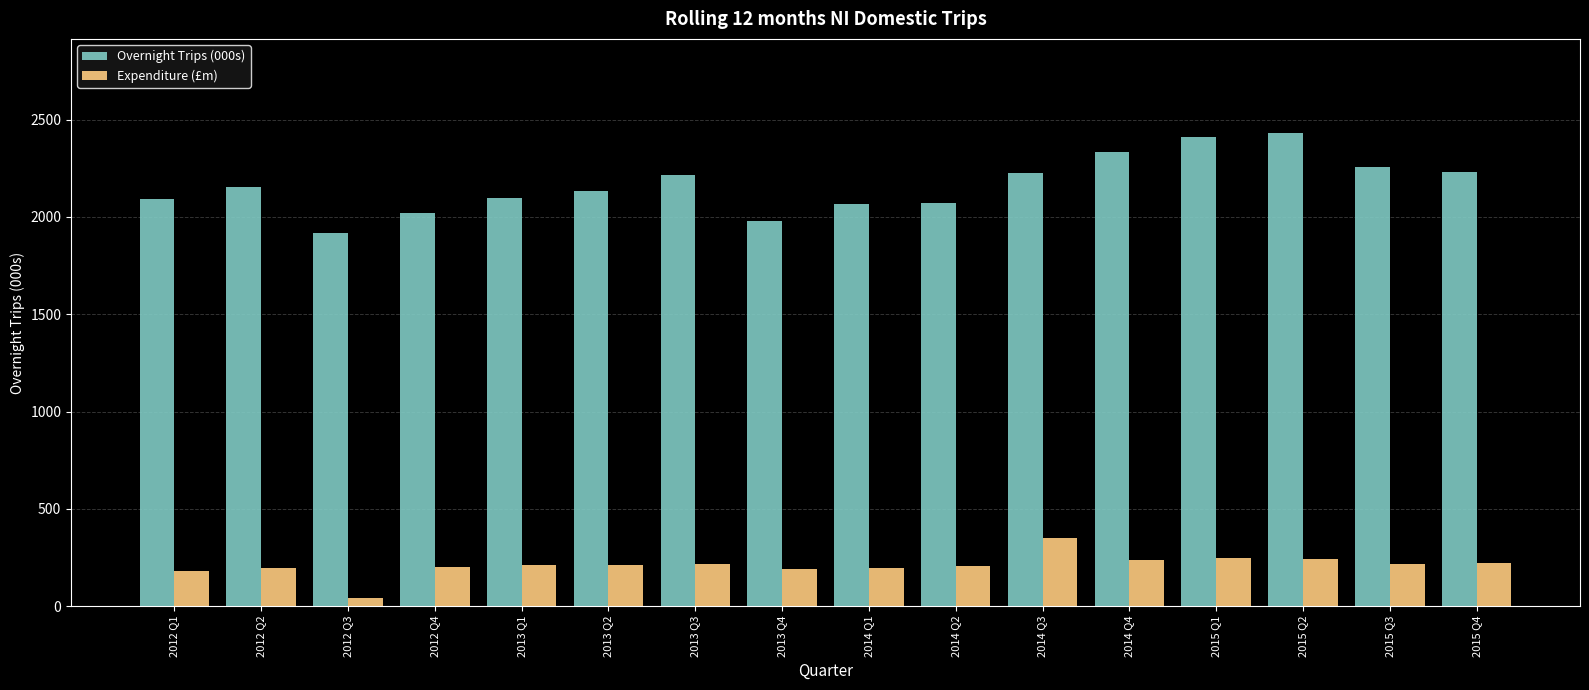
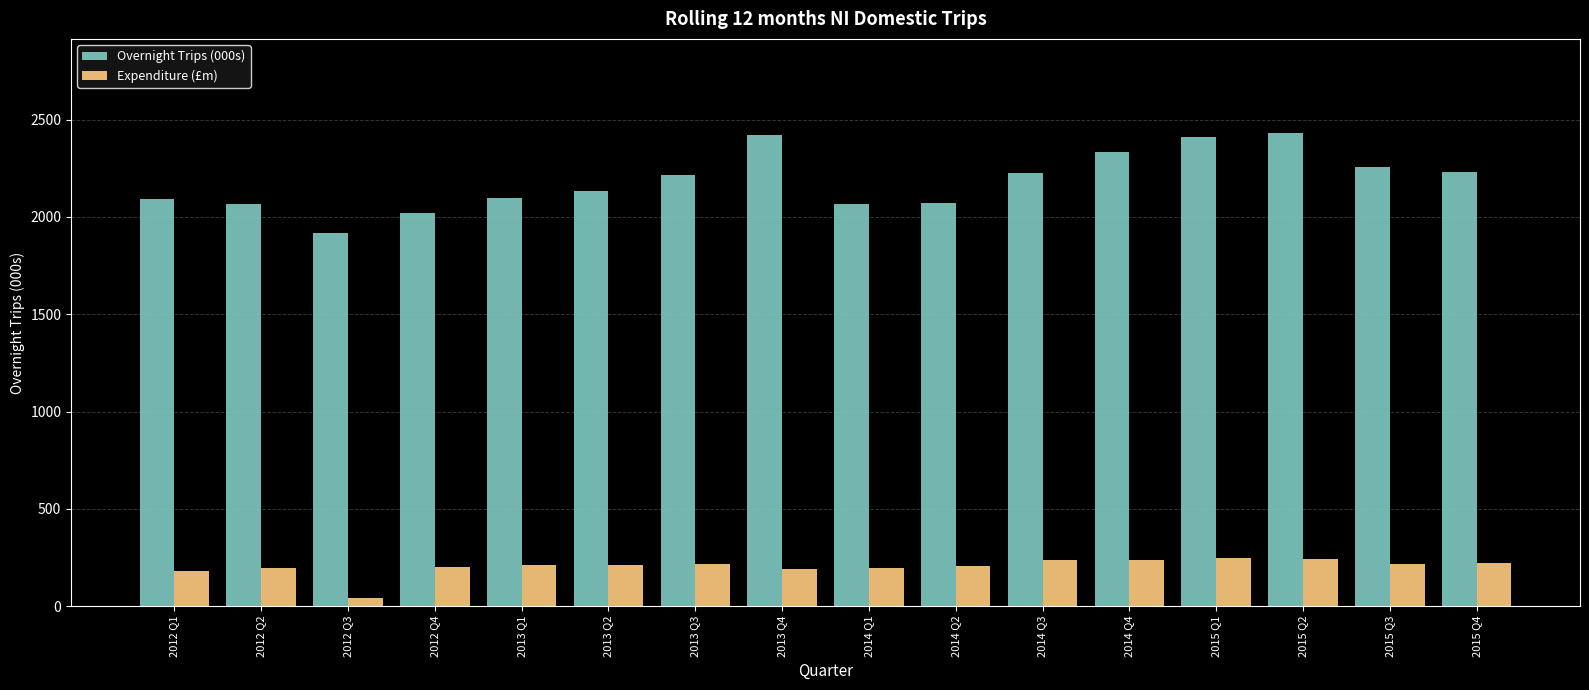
  {
    "Overnight Trips (000s)": {
      "2012 Q1": 2090,
-     "2012 Q2": 2160,
+     "2012 Q2": 2070,
      "2012 Q3": 1920,
      "2012 Q4": 2020,
      "2013 Q1": 2100,
      "2013 Q2": 2130,
      "2013 Q3": 2220,
-     "2013 Q4": 1980,
+     "2013 Q4": 2420,
      "2014 Q1": 2060,
      "2014 Q2": 2070,
      "2014 Q3": 2230,
      "2014 Q4": 2330,
      "2015 Q1": 2410,
      "2015 Q2": 2430,
      "2015 Q3": 2260,
      "2015 Q4": 2230
    },
    "Expenditure (£m)": {
      "2012 Q1": 180,
      "2012 Q2": 190,
      "2012 Q3": 40,
      "2012 Q4": 200,
      "2013 Q1": 210,
      "2013 Q2": 210,
      "2013 Q3": 210,
      "2013 Q4": 190,
      "2014 Q1": 190,
      "2014 Q2": 200,
-     "2014 Q3": 350,
+     "2014 Q3": 240,
      "2014 Q4": 240,
      "2015 Q1": 240,
      "2015 Q2": 240,
      "2015 Q3": 220,
      "2015 Q4": 220
    }
  }
